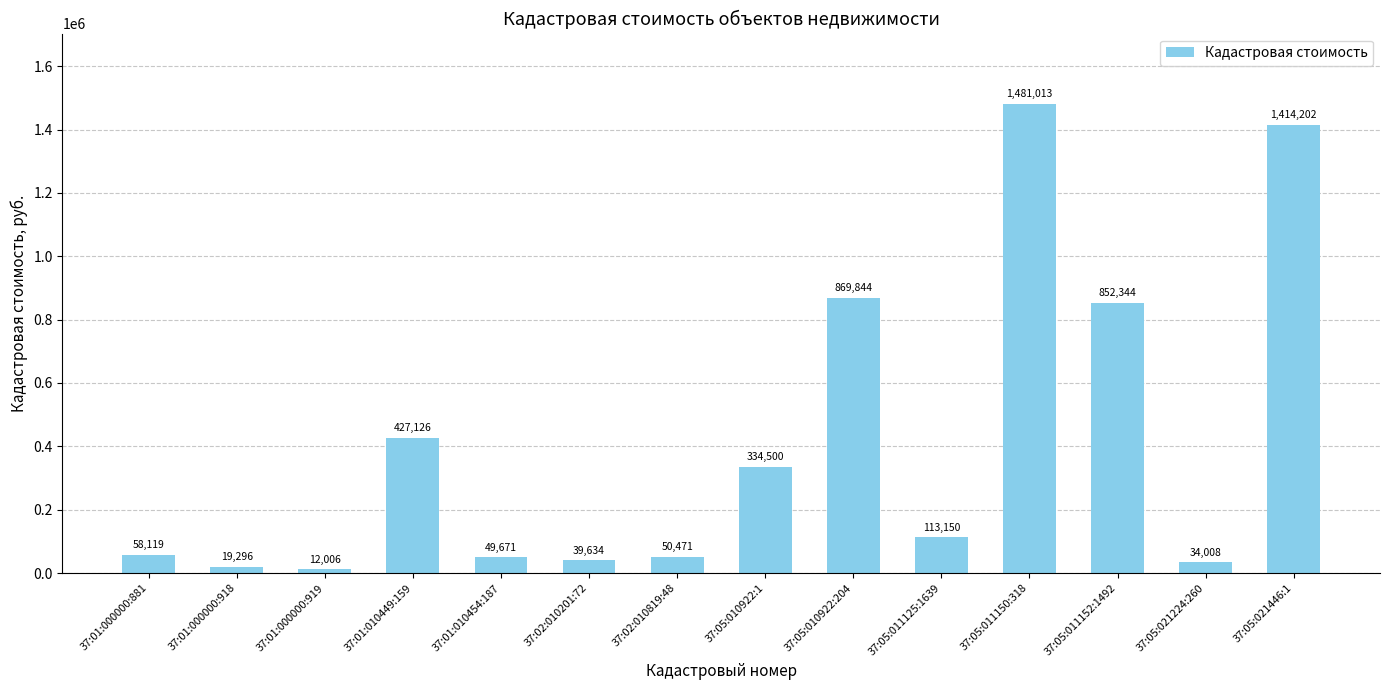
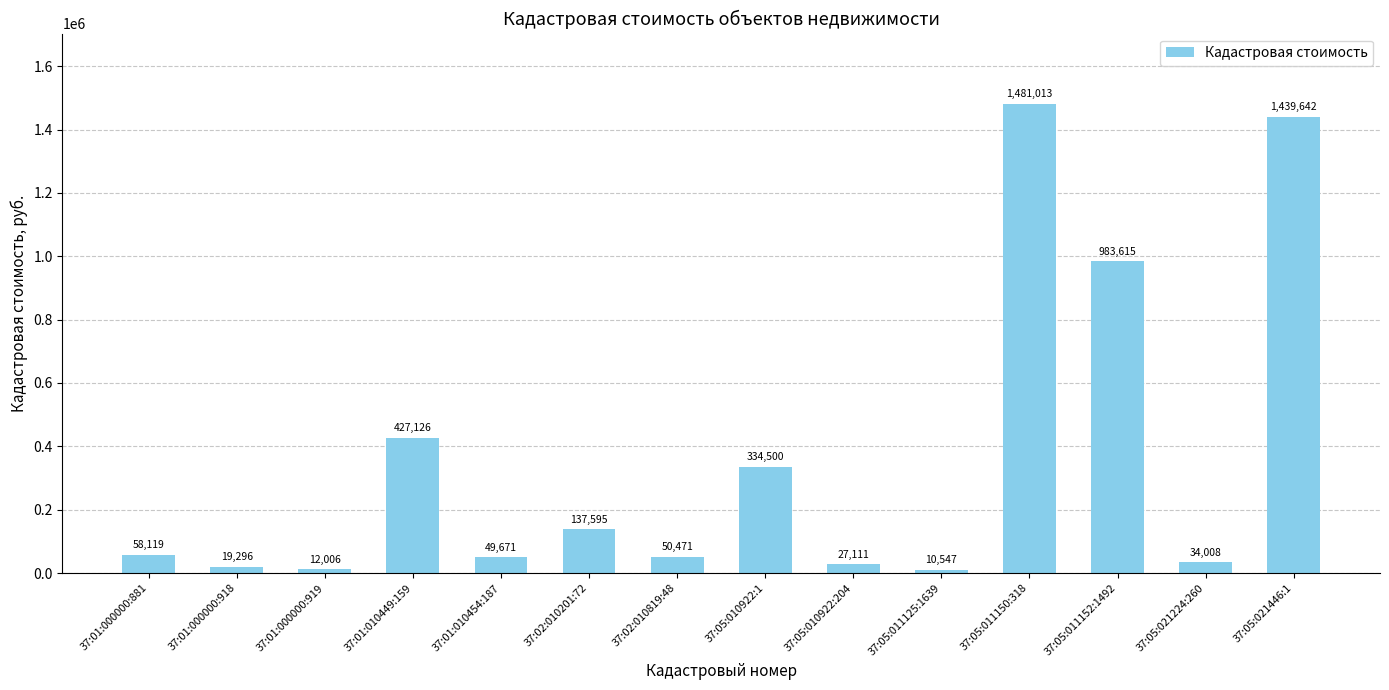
  {
    "37:01:000000:881": "58,119",
    "37:01:000000:918": "19,296",
    "37:01:000000:919": "12,006",
    "37:01:010449:159": "427,126",
    "37:01:010454:187": "49,671",
-   "37:02:010201:72": "39,634",
+   "37:02:010201:72": "137,595",
    "37:02:010819:48": "50,471",
    "37:05:010922:1": "334,500",
-   "37:05:010922:204": "869,844",
-   "37:05:011125:1639": "113,150",
+   "37:05:010922:204": "27,111",
+   "37:05:011125:1639": "10,547",
    "37:05:011150:318": "1,481,013",
-   "37:05:011152:1492": "852,344",
+   "37:05:011152:1492": "983,615",
    "37:05:021224:260": "34,008",
-   "37:05:021446:1": "1,414,202"
+   "37:05:021446:1": "1,439,642"
  }
